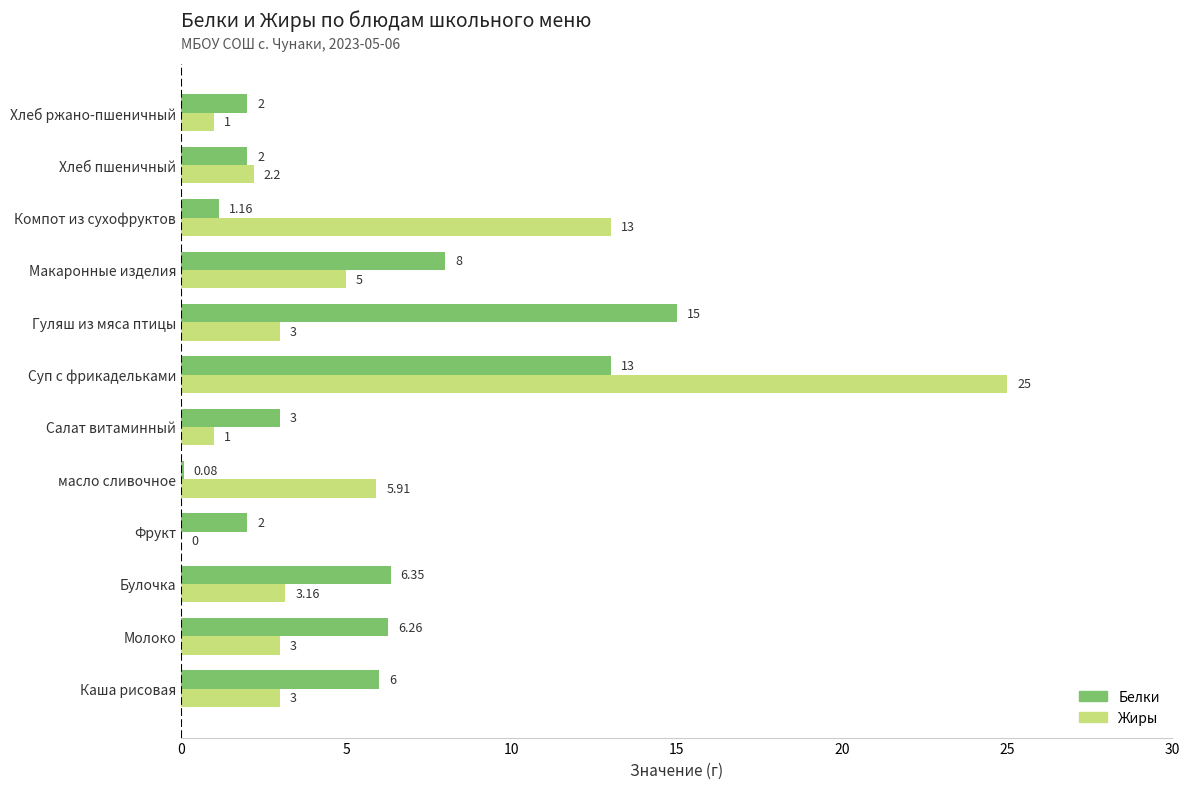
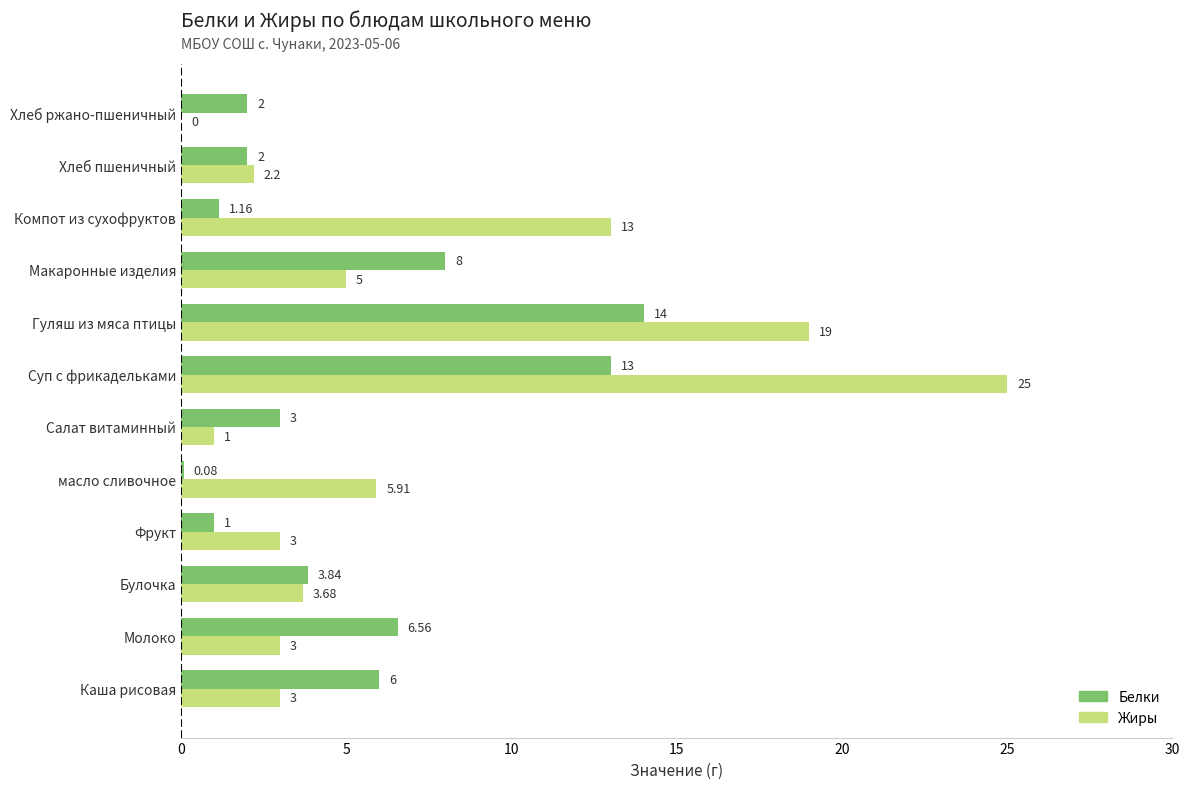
  {
    "Белки": {
      "Хлеб ржано-пшеничный": 2,
      "Хлеб пшеничный": 2,
      "Компот из сухофруктов": 1.16,
      "Макаронные изделия": 8,
-     "Гуляш из мяса птицы": 15,
+     "Гуляш из мяса птицы": 14,
      "Суп с фрикадельками": 13,
      "Салат витаминный": 3,
      "масло сливочное": 0.08,
-     "Фрукт": 2,
-     "Булочка": 6.35,
-     "Молоко": 6.26,
+     "Фрукт": 1,
+     "Булочка": 3.84,
+     "Молоко": 6.56,
      "Каша рисовая": 6
    },
    "Жиры": {
-     "Хлеб ржано-пшеничный": 1,
+     "Хлеб ржано-пшеничный": 0,
      "Хлеб пшеничный": 2.2,
      "Компот из сухофруктов": 13,
      "Макаронные изделия": 5,
-     "Гуляш из мяса птицы": 3,
+     "Гуляш из мяса птицы": 19,
      "Суп с фрикадельками": 25,
      "Салат витаминный": 1,
      "масло сливочное": 5.91,
-     "Фрукт": 0,
-     "Булочка": 3.16,
+     "Фрукт": 3,
+     "Булочка": 3.68,
      "Молоко": 3,
      "Каша рисовая": 3
    }
  }
